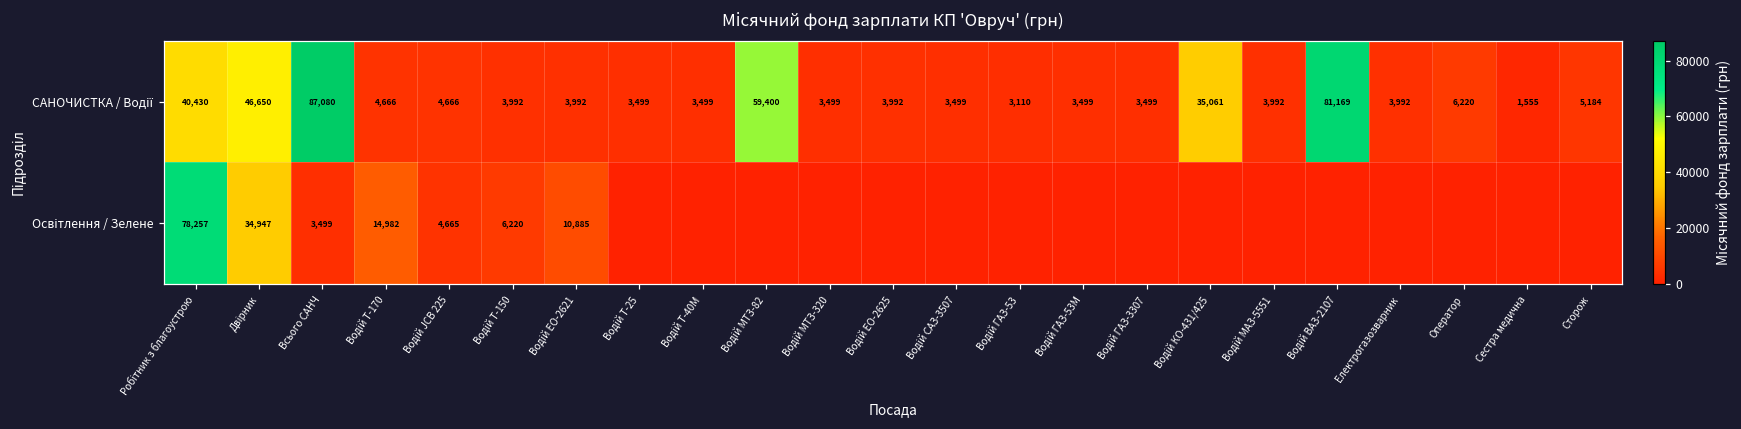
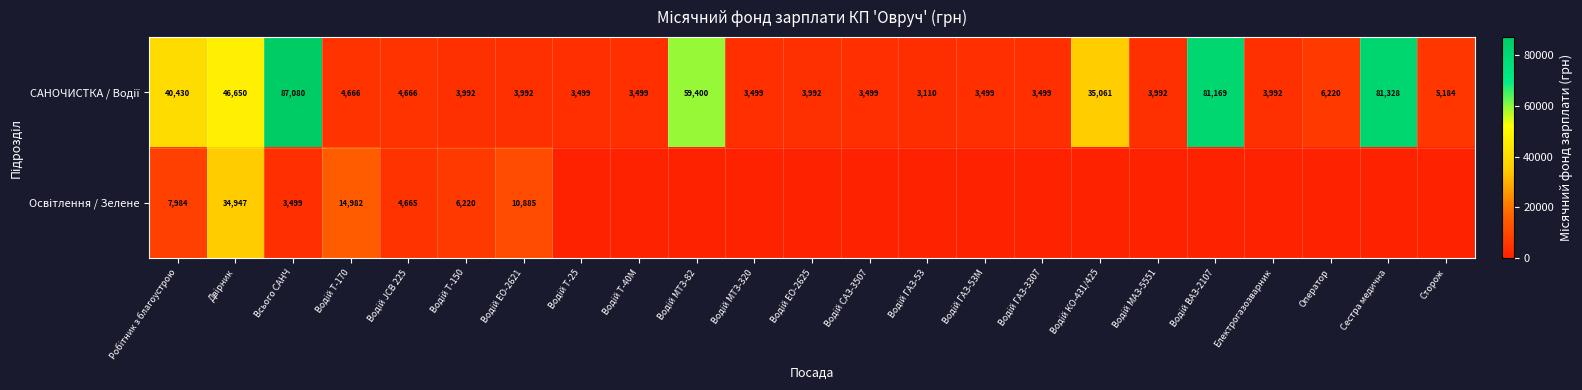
  {
    "САНОЧИСТКА / Водії": {
      "Робітник з благоустрою": "40,430",
      "Двірник": "46,650",
      "Всього САНЧ": "87,080",
      "Водій Т-170": "4,666",
      "Водій JCB 225": "4,666",
      "Водій Т-150": "3,992",
      "Водій ЕО-2621": "3,992",
      "Водій Т-25": "3,499",
      "Водій Т-40М": "3,499",
      "Водій МТЗ-82": "59,400",
      "Водій МТЗ-320": "3,499",
      "Водій ЕО-2625": "3,992",
      "Водій САЗ-3507": "3,499",
      "Водій ГАЗ-53": "3,110",
      "Водій ГАЗ-53М": "3,499",
      "Водій ГАЗ-3307": "3,499",
      "Водій КО-431/425": "35,061",
      "Водій МАЗ-5551": "3,992",
      "Водій ВАЗ-2107": "81,169",
      "Електрогазозварник": "3,992",
      "Оператор": "6,220",
-     "Сестра медична": "1,555",
+     "Сестра медична": "81,328",
      "Сторож": "5,184"
    },
    "Освітлення / Зелене": {
-     "Робітник з благоустрою": "78,257",
+     "Робітник з благоустрою": "7,984",
      "Двірник": "34,947",
      "Всього САНЧ": "3,499",
      "Водій Т-170": "14,982",
      "Водій JCB 225": "4,665",
      "Водій Т-150": "6,220",
      "Водій ЕО-2621": "10,885"
    }
  }
